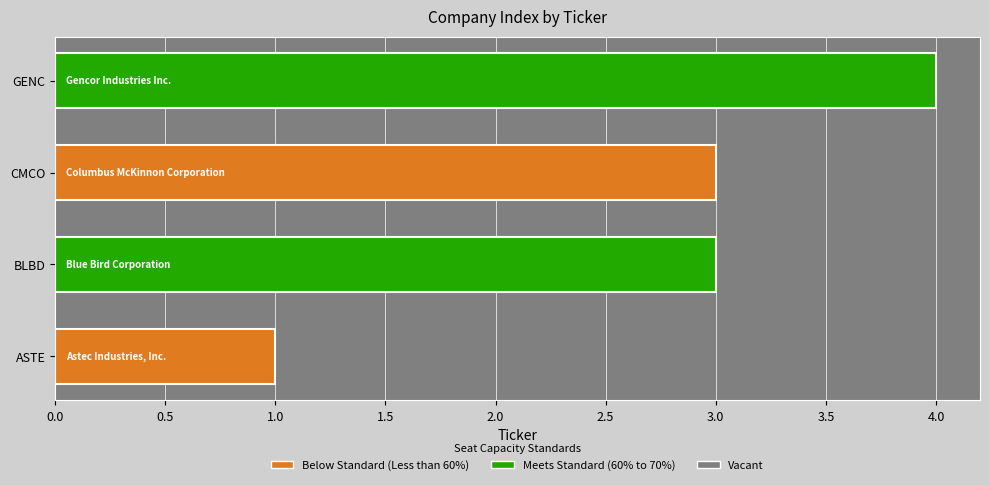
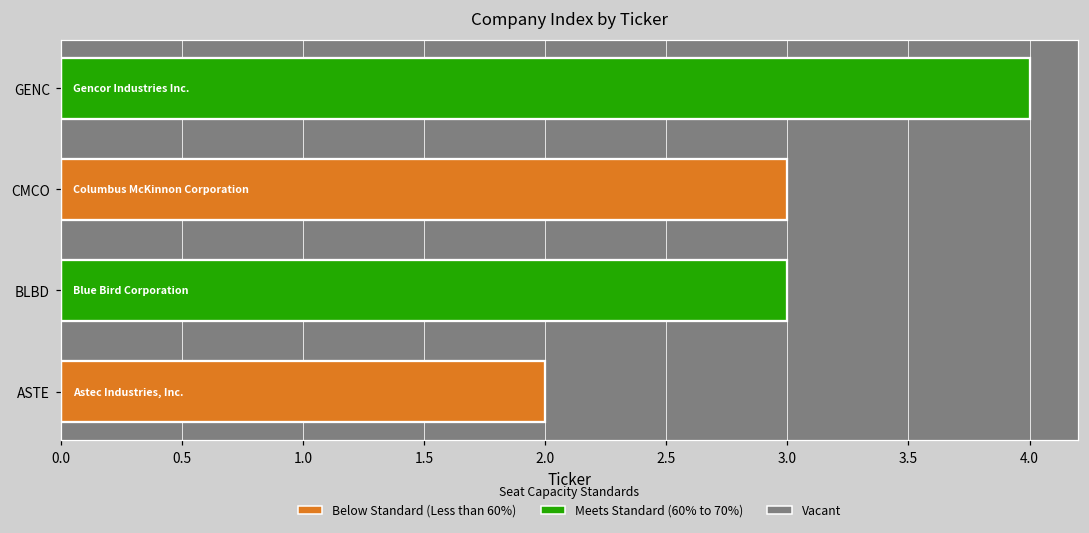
  {
    "GENC": 4,
    "CMCO": 3,
    "BLBD": 3,
-   "ASTE": 1
+   "ASTE": 2
  }
